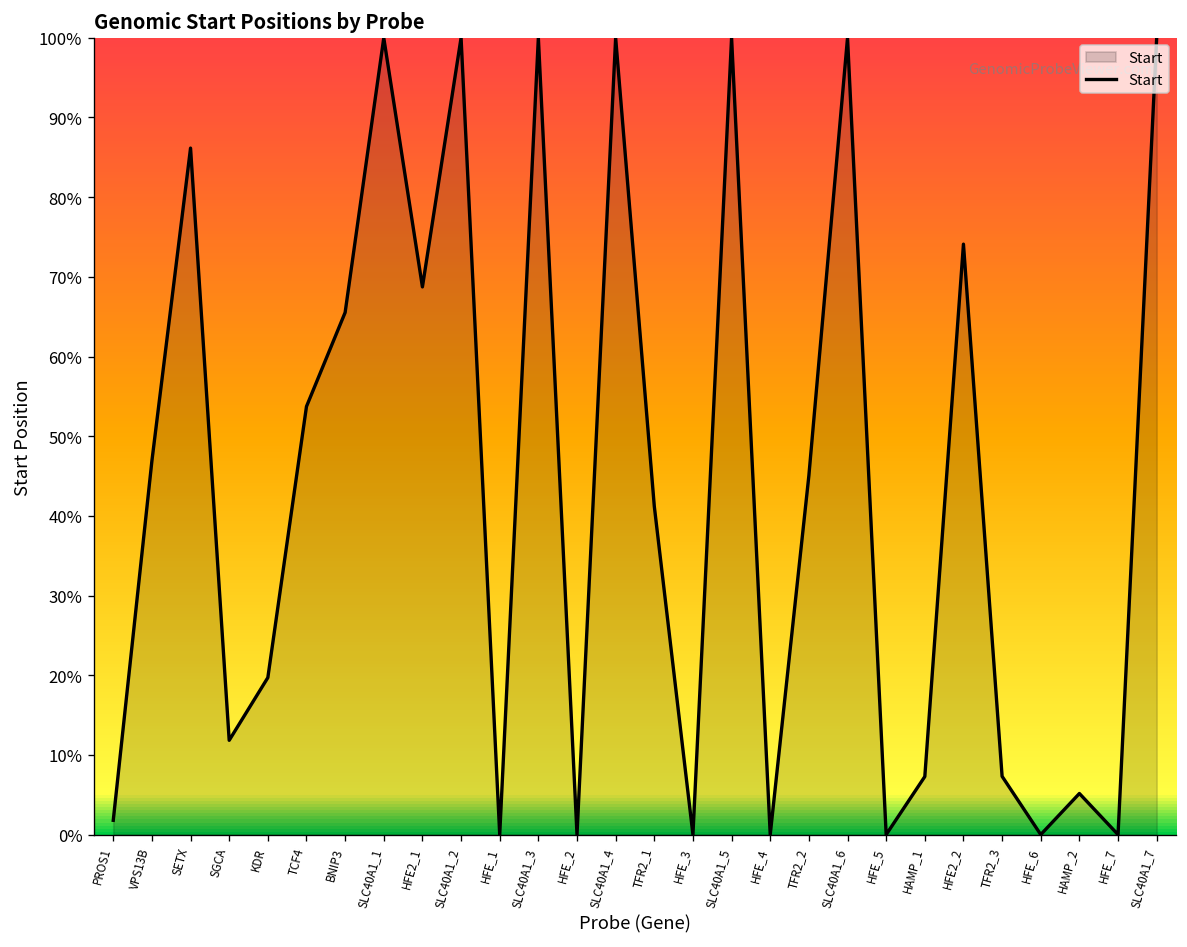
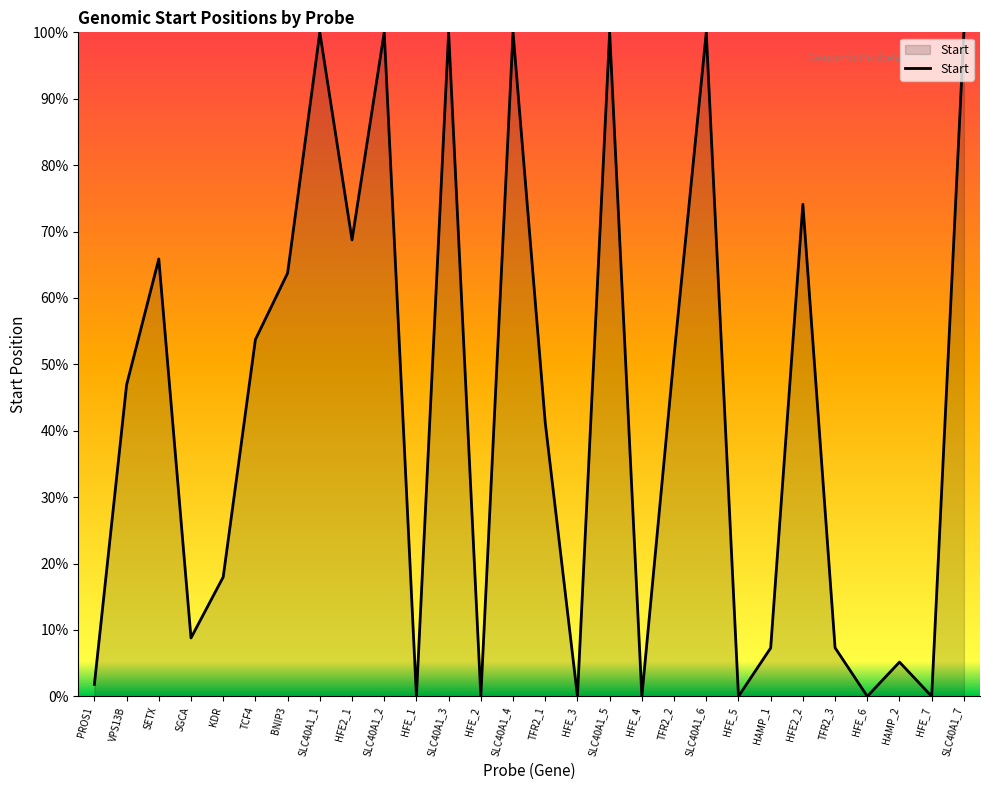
  {
    "PROS1": "2%",
    "VPS13B": "47%",
-   "SETX": "86%",
-   "SGCA": "12%",
-   "KDR": "20%",
+   "SETX": "66%",
+   "SGCA": "9%",
+   "KDR": "18%",
    "TCF4": "54%",
-   "BNIP3": "66%",
+   "BNIP3": "64%",
    "SLC40A1_1": "100%",
    "HFE2_1": "69%",
    "SLC40A1_2": "100%",
    "HFE_1": "0%",
    "SLC40A1_3": "100%",
    "HFE_2": "0%",
    "SLC40A1_4": "100%",
    "TFR2_1": "41%",
    "HFE_3": "0%",
    "SLC40A1_5": "100%",
    "HFE_4": "0%",
-   "TFR2_2": "45%",
+   "TFR2_2": "51%",
    "SLC40A1_6": "100%",
    "HFE_5": "0%",
    "HAMP_1": "7%",
    "HFE2_2": "74%",
    "TFR2_3": "7%",
    "HFE_6": "0%",
    "HAMP_2": "5%",
    "HFE_7": "0%",
    "SLC40A1_7": "100%"
  }
